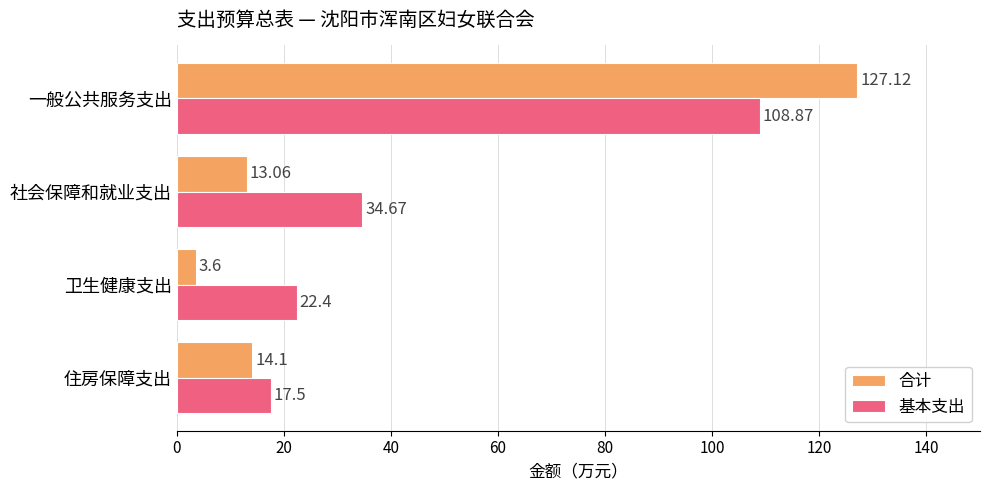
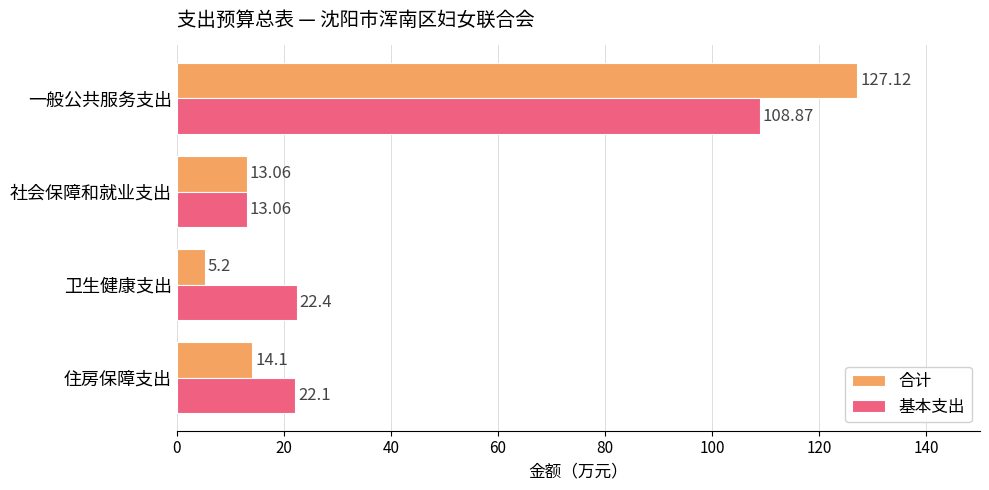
  {
    "合计": {
      "一般公共服务支出": 127.12,
      "社会保障和就业支出": 13.06,
-     "卫生健康支出": 3.6,
+     "卫生健康支出": 5.2,
      "住房保障支出": 14.1
    },
    "基本支出": {
      "一般公共服务支出": 108.87,
-     "社会保障和就业支出": 34.67,
+     "社会保障和就业支出": 13.06,
      "卫生健康支出": 22.4,
-     "住房保障支出": 17.5
+     "住房保障支出": 22.1
    }
  }
